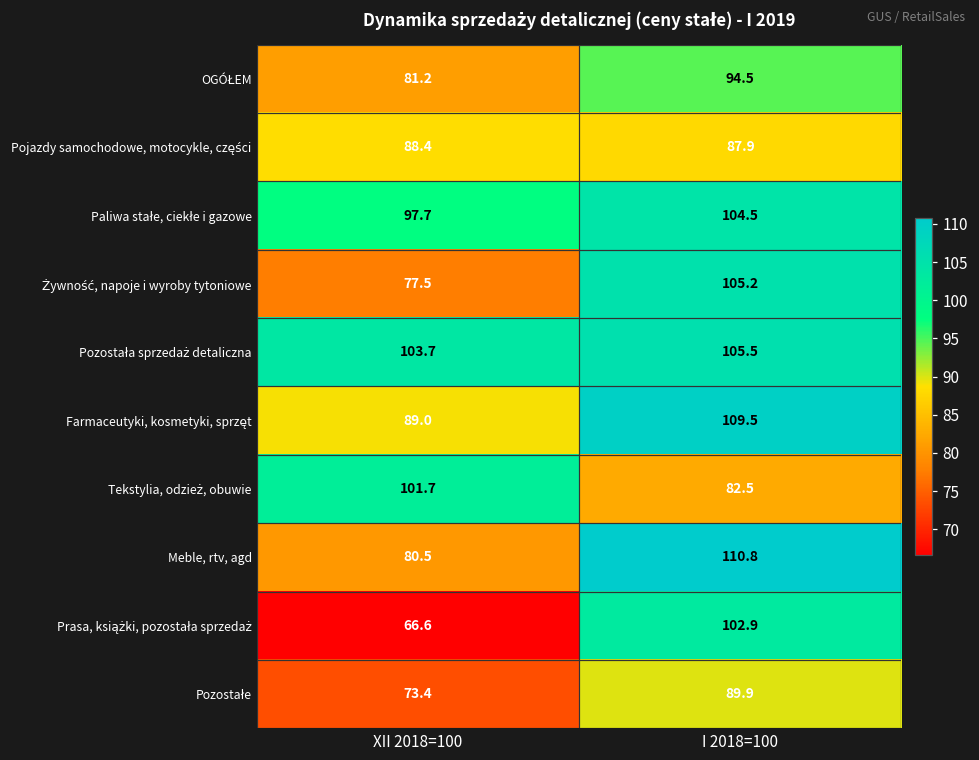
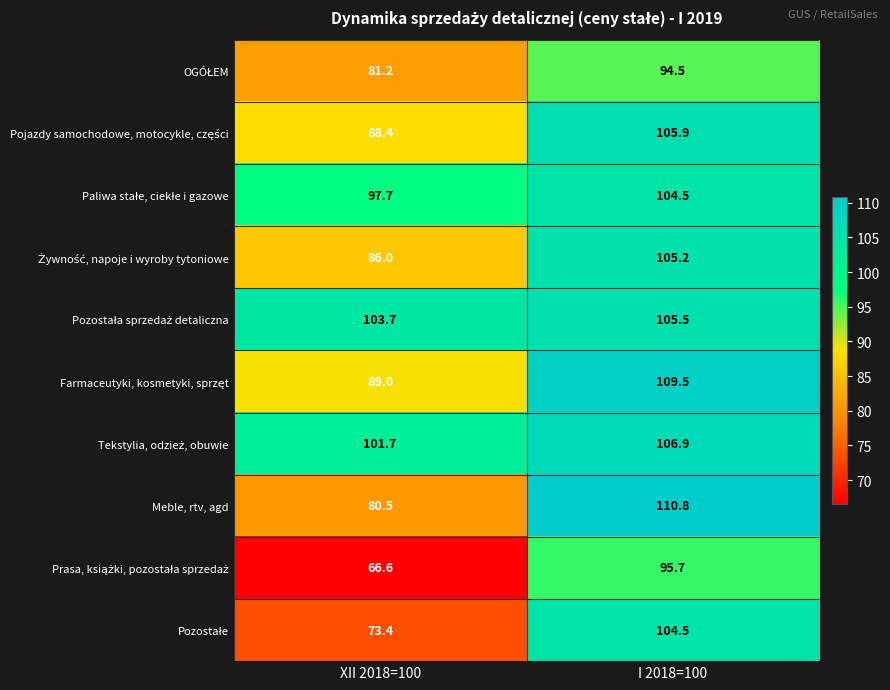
  {
    "OGÓŁEM": {
      "XII 2018=100": 81.2,
      "I 2018=100": 94.5
    },
    "Pojazdy samochodowe, motocykle, części": {
      "XII 2018=100": 88.4,
-     "I 2018=100": 87.9
+     "I 2018=100": 105.9
    },
    "Paliwa stałe, ciekłe i gazowe": {
      "XII 2018=100": 97.7,
      "I 2018=100": 104.5
    },
    "Żywność, napoje i wyroby tytoniowe": {
-     "XII 2018=100": 77.5,
+     "XII 2018=100": 86.0,
      "I 2018=100": 105.2
    },
    "Pozostała sprzedaż detaliczna": {
      "XII 2018=100": 103.7,
      "I 2018=100": 105.5
    },
    "Farmaceutyki, kosmetyki, sprzęt": {
      "XII 2018=100": 89.0,
      "I 2018=100": 109.5
    },
    "Tekstylia, odzież, obuwie": {
      "XII 2018=100": 101.7,
-     "I 2018=100": 82.5
+     "I 2018=100": 106.9
    },
    "Meble, rtv, agd": {
      "XII 2018=100": 80.5,
      "I 2018=100": 110.8
    },
    "Prasa, książki, pozostała sprzedaż": {
      "XII 2018=100": 66.6,
-     "I 2018=100": 102.9
+     "I 2018=100": 95.7
    },
    "Pozostałe": {
      "XII 2018=100": 73.4,
-     "I 2018=100": 89.9
+     "I 2018=100": 104.5
    }
  }
